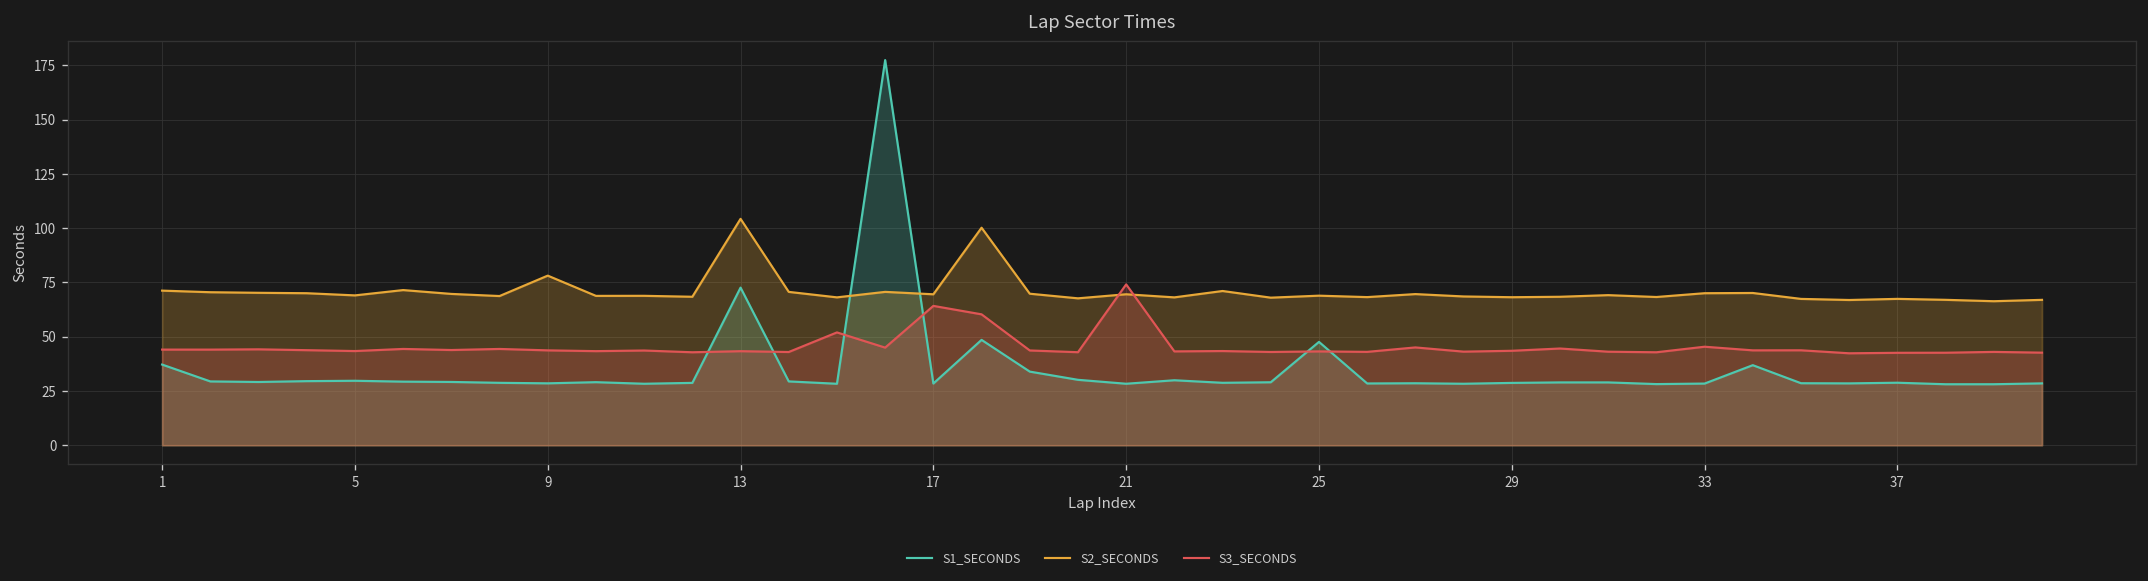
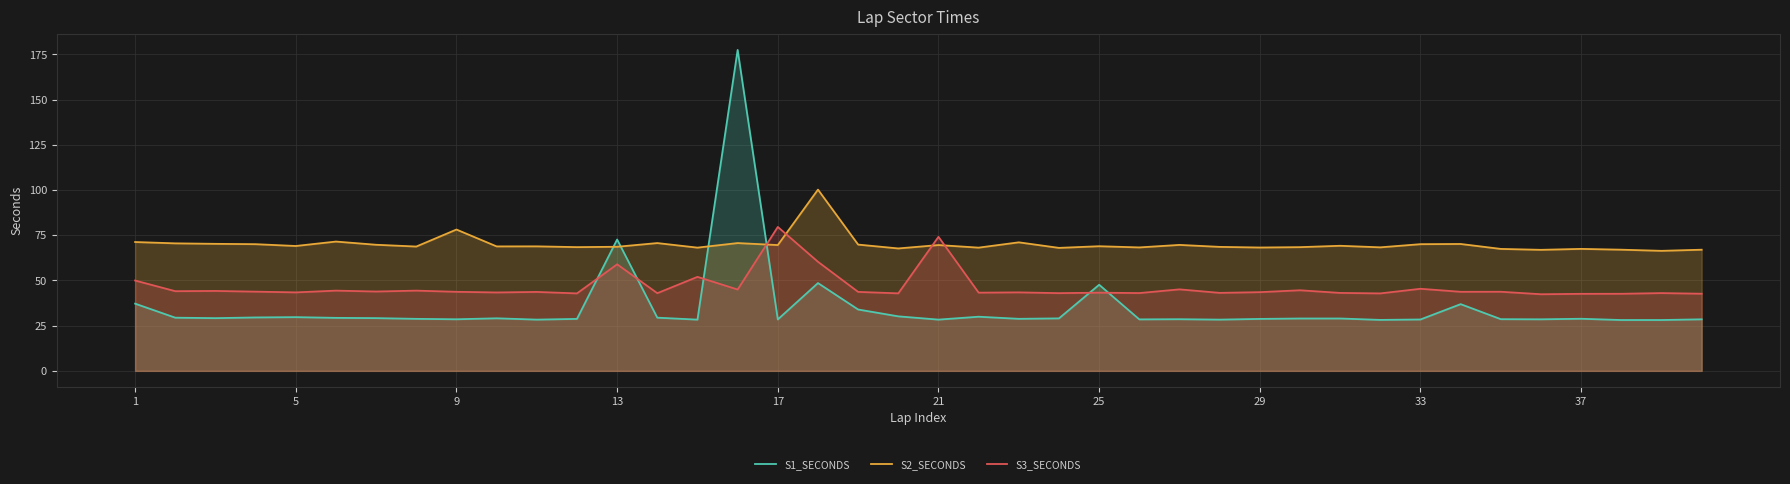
  {
    "S1_SECONDS": {
      "1": 37,
      "5": 30,
      "9": 29,
      "13": 73,
      "17": 28,
      "21": 28,
      "25": 48,
      "29": 29,
      "33": 28,
      "37": 29
    },
    "S2_SECONDS": {
      "1": 71,
      "5": 69,
      "9": 78,
-     "13": 104,
+     "13": 69,
      "17": 70,
      "21": 70,
      "25": 69,
      "29": 68,
      "33": 70,
      "37": 67
    },
    "S3_SECONDS": {
-     "1": 44,
+     "1": 50,
      "5": 43,
      "9": 44,
-     "13": 43,
-     "17": 64,
+     "13": 59,
+     "17": 80,
      "21": 74,
      "25": 43,
      "29": 44,
      "33": 45,
      "37": 43
    }
  }
